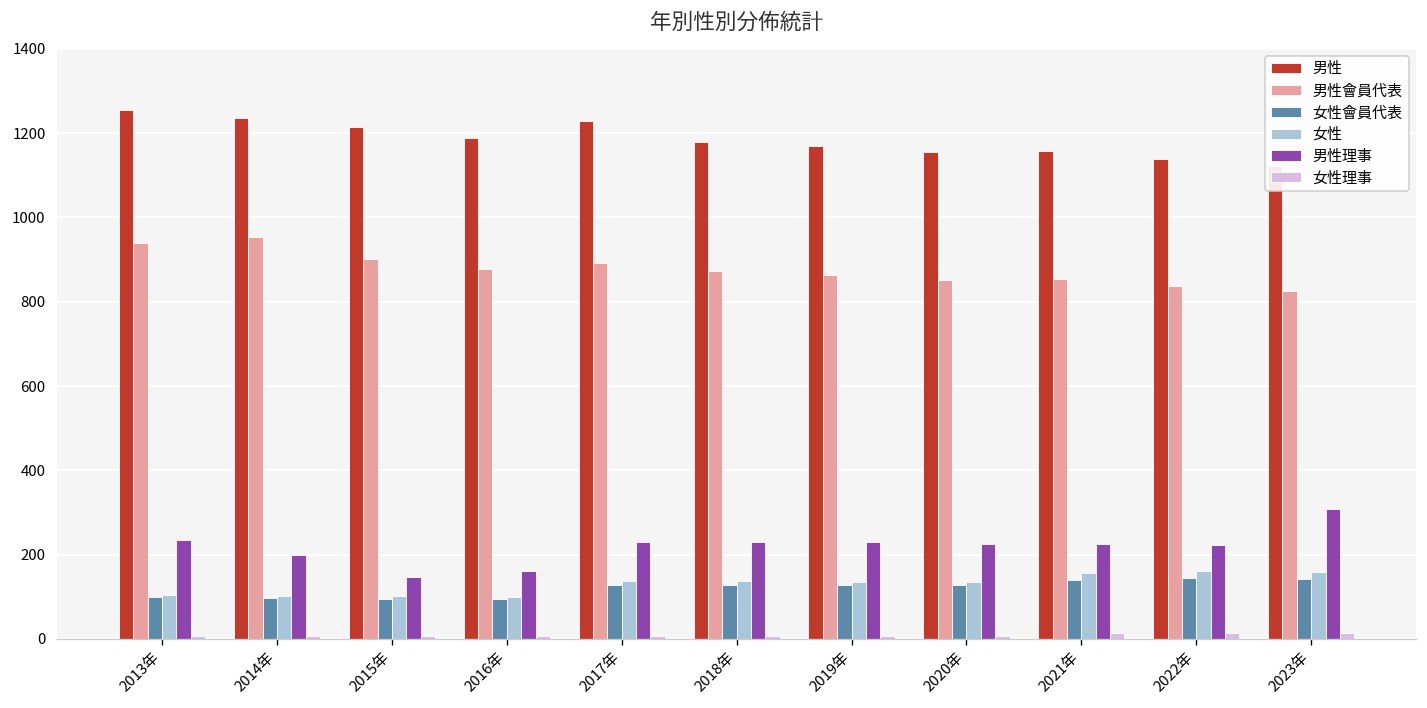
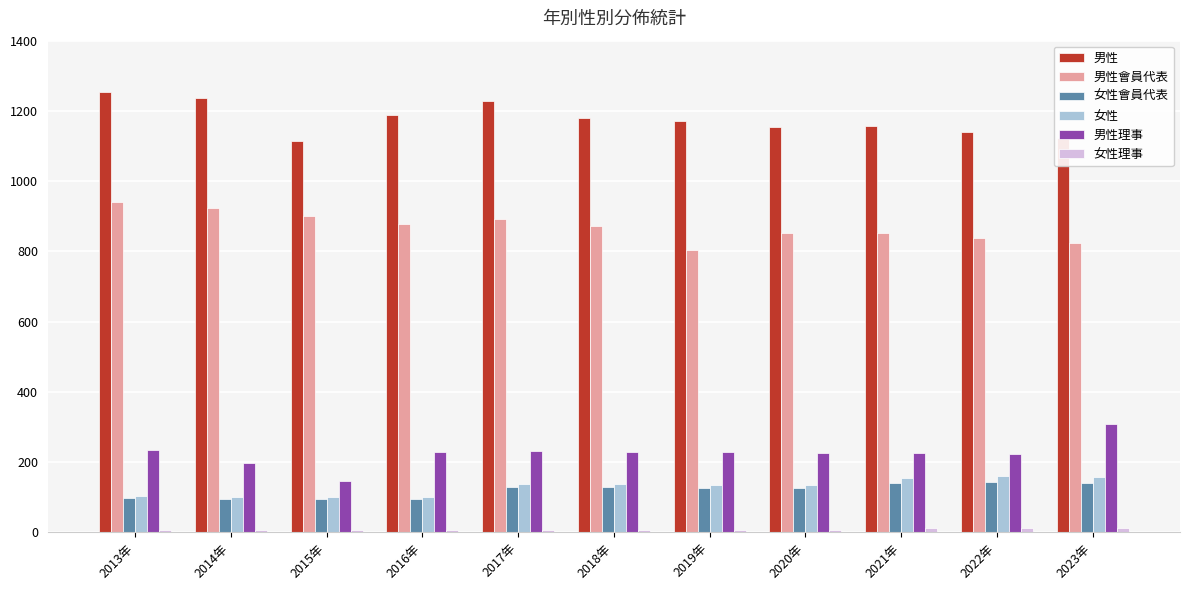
  {
    "男性": {
      "2013年": 1250,
      "2014年": 1240,
-     "2015年": 1210,
+     "2015年": 1120,
      "2016年": 1190,
      "2017年": 1230,
      "2018年": 1180,
      "2019年": 1170,
      "2020年": 1160,
      "2021年": 1160,
      "2022年": 1140
    },
    "男性會員代表": {
      "2013年": 940,
-     "2014年": 950,
+     "2014年": 920,
      "2015年": 900,
      "2016年": 880,
      "2017年": 890,
      "2018年": 870,
-     "2019年": 860,
+     "2019年": 810,
      "2020年": 850,
      "2021年": 850,
      "2022年": 840,
      "2023年": 830
    },
    "女性會員代表": {
      "2013年": 100,
      "2014年": 100,
      "2015年": 100,
      "2016年": 90,
      "2017年": 130,
      "2018年": 130,
      "2019年": 130,
      "2020年": 130,
      "2021年": 140,
      "2022年": 140,
      "2023年": 140
    },
    "男性理事": {
      "2013年": 230,
      "2014年": 200,
      "2015年": 150,
-     "2016年": 160,
+     "2016年": 230,
      "2017年": 230,
      "2018年": 230,
      "2019年": 230,
      "2020年": 230,
      "2021年": 230,
      "2022年": 220,
      "2023年": 310
    }
  }
